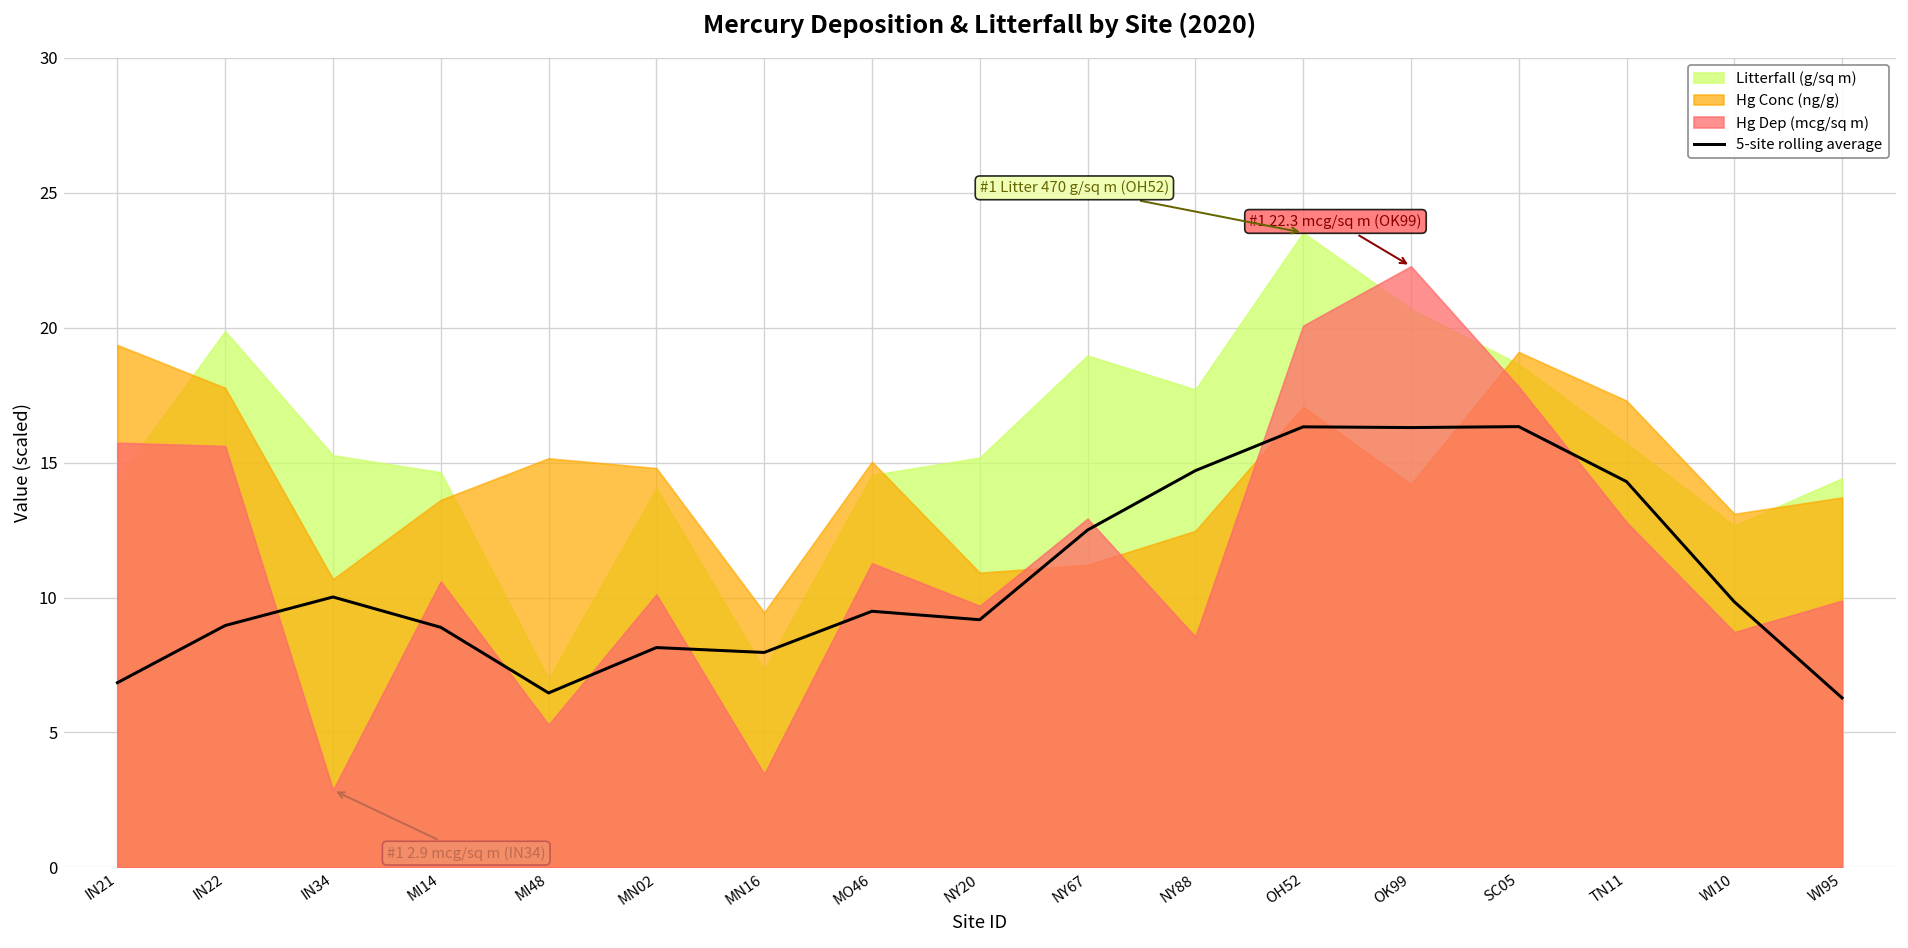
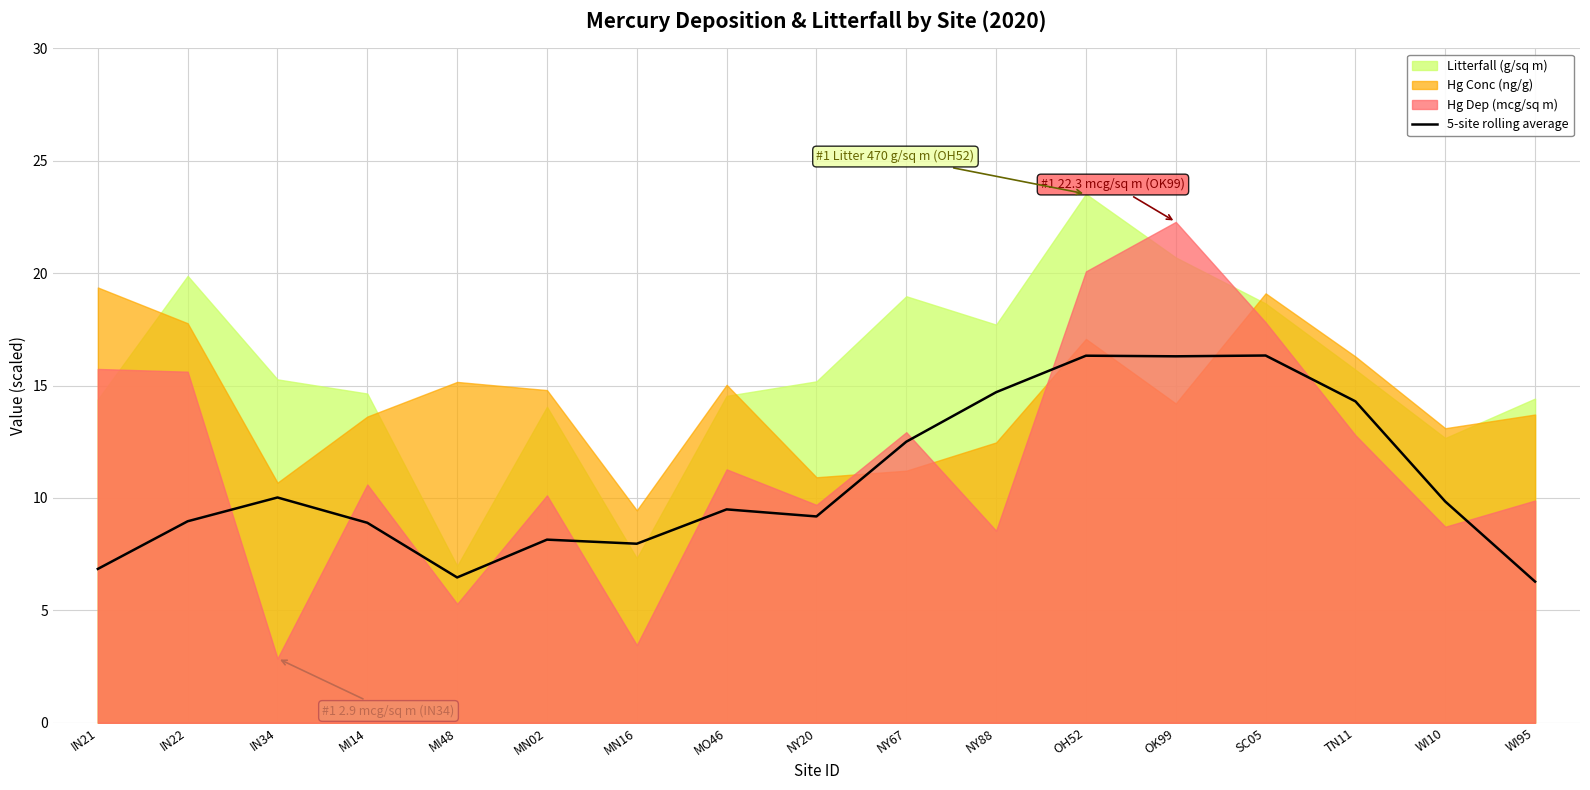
  {
    "5-site rolling average": {
      "IN21": 6.8,
      "IN22": 9.0,
      "IN34": 10.0,
      "MI14": 8.9,
      "MI48": 6.5,
      "MN02": 8.1,
      "MN16": 8.0,
      "MO46": 9.5,
      "NY20": 9.2,
      "NY67": 12.5,
      "NY88": 14.7,
      "OH52": 16.3,
      "OK99": 16.3,
      "SC05": 16.3,
      "TN11": 14.3,
      "WI10": 9.8,
      "WI95": 6.3
    },
    "Litterfall (g/sq m)": {
      "IN21": 14.4,
      "IN22": 19.9,
      "IN34": 15.3,
      "MI14": 14.6,
      "MI48": 7.0,
      "MN02": 14.1,
      "MN16": 7.3,
      "MO46": 14.5,
      "NY20": 15.2,
      "NY67": 19.0,
      "NY88": 17.7,
      "OK99": 20.7,
      "SC05": 18.6,
      "TN11": 15.7,
      "WI10": 12.7,
      "WI95": 14.4
    },
    "Hg Conc (ng/g)": {
      "IN21": 19.4,
      "IN22": 17.8,
      "IN34": 10.7,
      "MI14": 13.6,
      "MI48": 15.2,
      "MN02": 14.8,
      "MN16": 9.5,
      "MO46": 15.0,
      "NY20": 10.9,
      "NY67": 11.2,
      "NY88": 12.5,
      "OH52": 17.1,
      "OK99": 14.2,
      "SC05": 19.1,
-     "TN11": 17.3,
+     "TN11": 16.3,
      "WI10": 13.1,
      "WI95": 13.7
    },
    "Hg Dep (mcg/sq m)": {
      "IN21": 15.7,
      "IN22": 15.6,
      "MI14": 10.6,
      "MI48": 5.3,
      "MN02": 10.1,
      "MN16": 3.5,
      "MO46": 11.3,
      "NY20": 9.7,
      "NY67": 12.9,
      "NY88": 8.5,
      "OH52": 20.1,
      "OK99": 22.3,
      "SC05": 17.8,
      "TN11": 12.8,
      "WI10": 8.7,
      "WI95": 9.9
    }
  }
